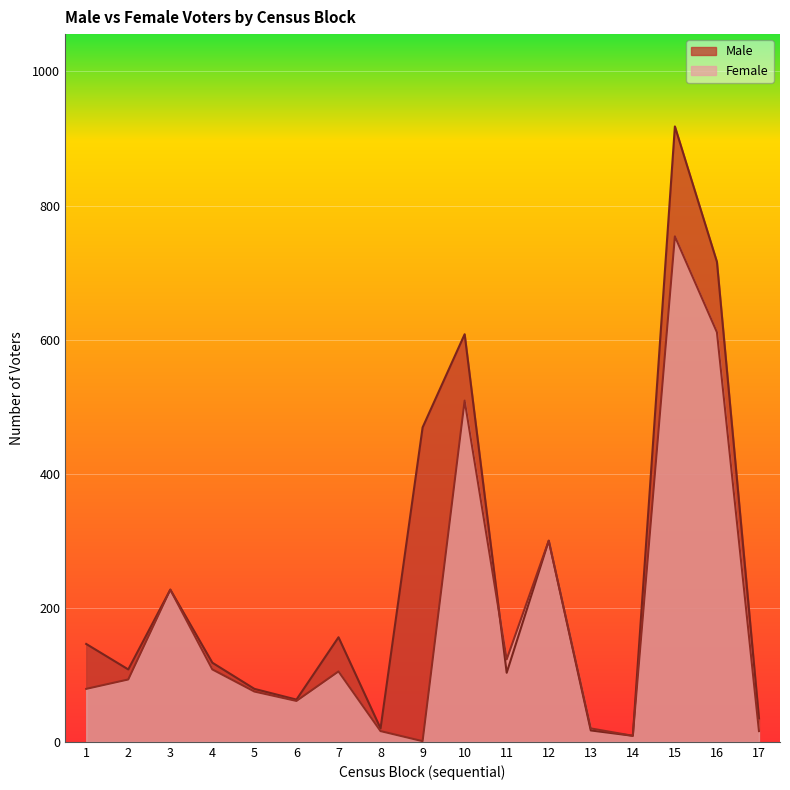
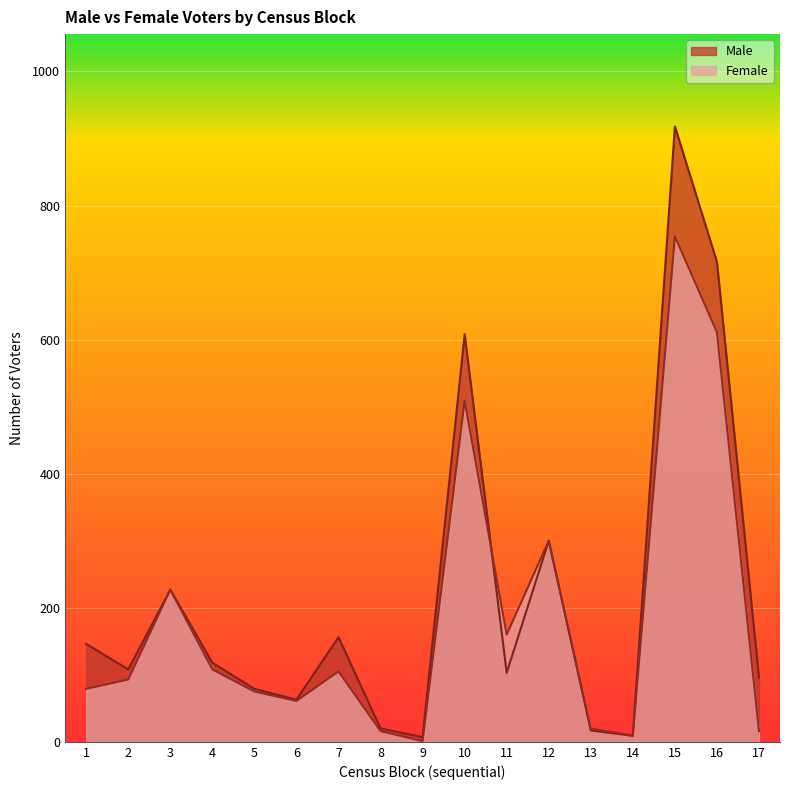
  {
    "Male": {
      "1": 150,
      "2": 110,
      "4": 120,
      "5": 80,
      "7": 160,
      "8": 20,
-     "9": 470,
+     "9": 10,
      "10": 610,
      "11": 100,
      "15": 920,
      "16": 720,
-     "17": 40
+     "17": 100
    },
    "Female": {
      "1": 80,
      "2": 90,
      "4": 110,
      "5": 80,
      "7": 110,
      "8": 20,
      "9": 0,
      "10": 510,
-     "11": 120,
+     "11": 160,
      "15": 750,
      "16": 610,
      "17": 20
    }
  }
